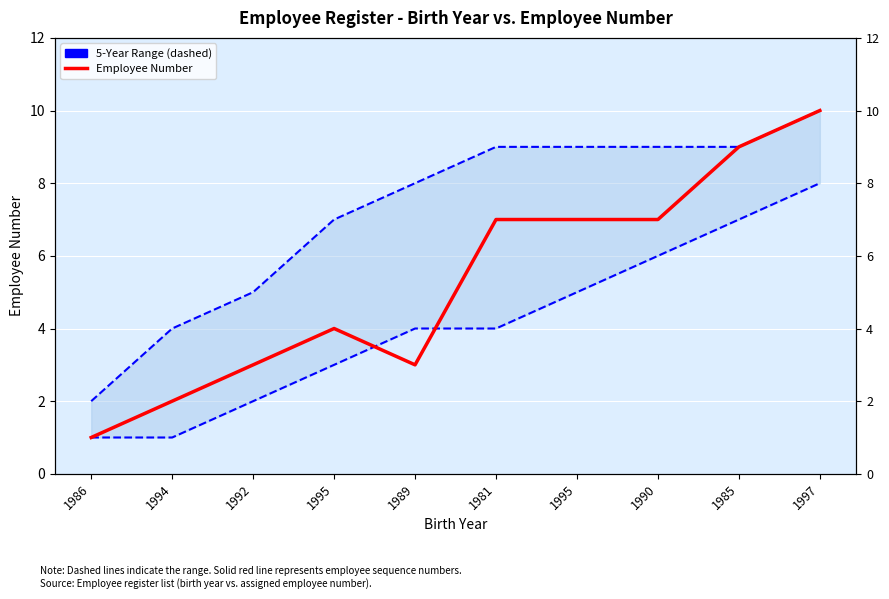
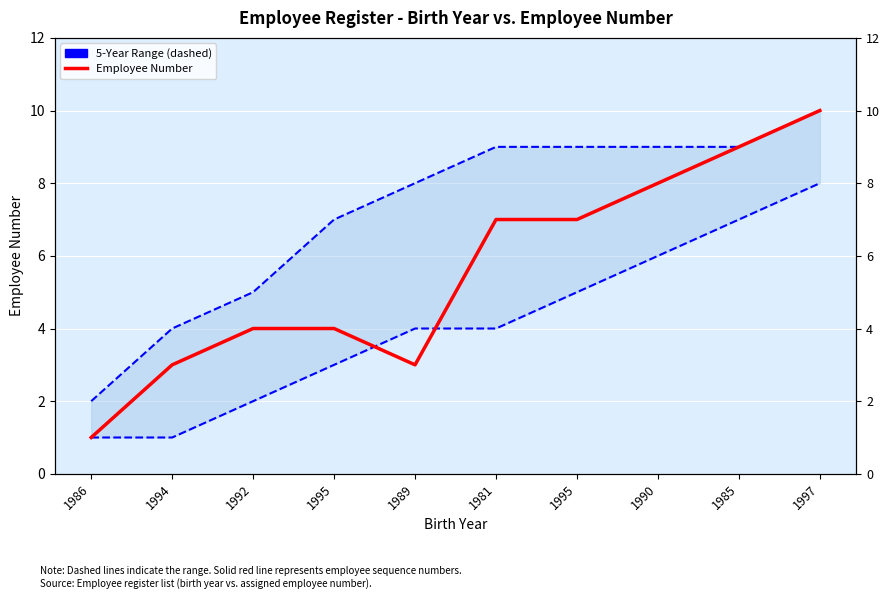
  {
    "Employee Number": {
-     "1994": 2,
-     "1992": 3,
+     "1994": 3,
+     "1992": 4,
      "1989": 3,
      "1981": 7,
-     "1990": 7
+     "1990": 8
    }
  }
